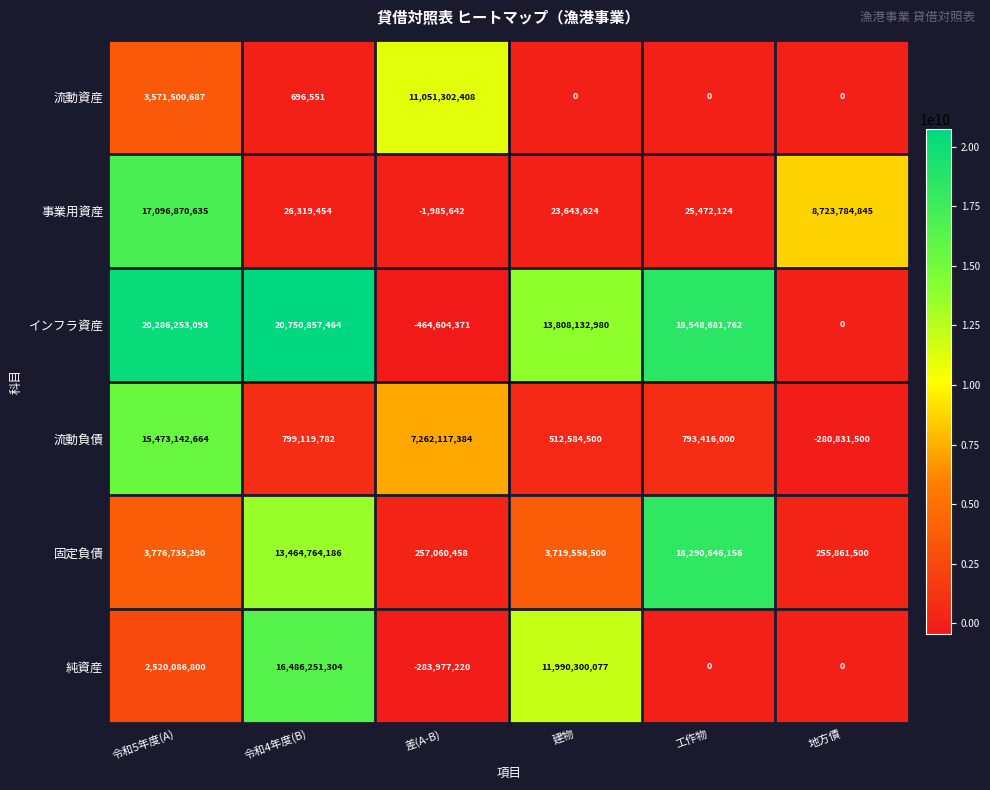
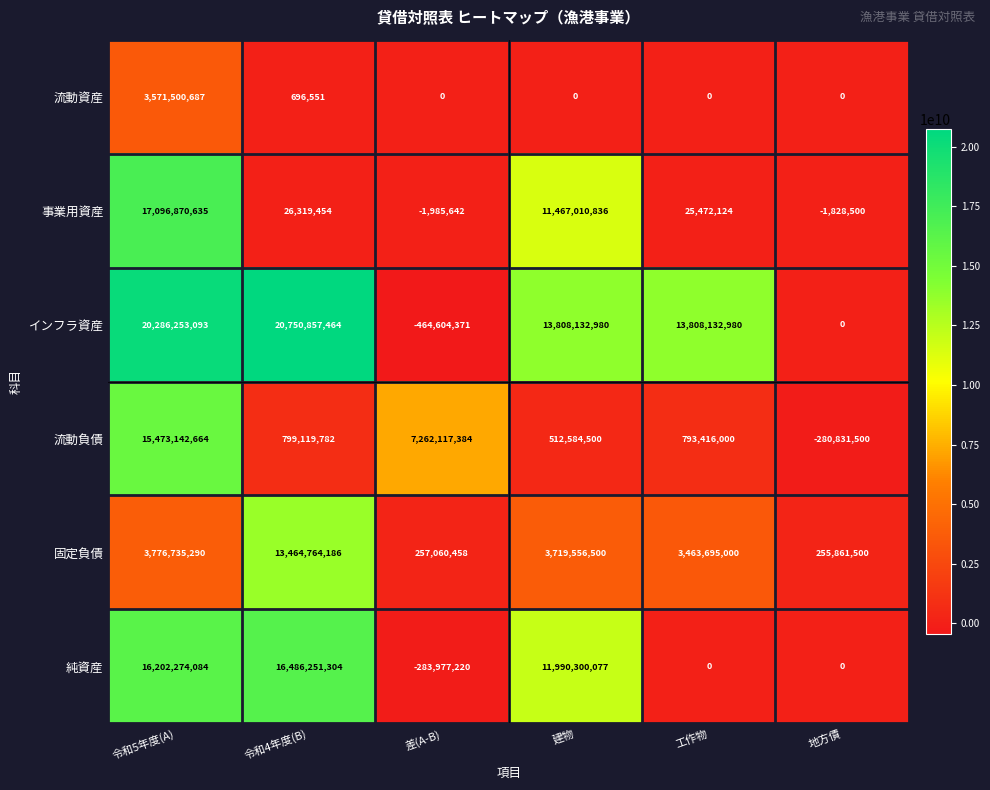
  {
    "流動資産": {
      "令和5年度(A)": "3,571,500,687",
      "令和4年度(B)": "696,551",
-     "差(A-B)": "11,051,302,408",
+     "差(A-B)": "0",
      "建物": "0",
      "工作物": "0",
      "地方債": "0"
    },
    "事業用資産": {
      "令和5年度(A)": "17,096,870,635",
      "令和4年度(B)": "26,319,454",
      "差(A-B)": "-1,985,642",
-     "建物": "23,643,624",
+     "建物": "11,467,010,836",
      "工作物": "25,472,124",
-     "地方債": "8,723,784,845"
+     "地方債": "-1,828,500"
    },
    "インフラ資産": {
      "令和5年度(A)": "20,286,253,093",
      "令和4年度(B)": "20,750,857,464",
      "差(A-B)": "-464,604,371",
      "建物": "13,808,132,980",
-     "工作物": "18,548,681,762",
+     "工作物": "13,808,132,980",
      "地方債": "0"
    },
    "流動負債": {
      "令和5年度(A)": "15,473,142,664",
      "令和4年度(B)": "799,119,782",
      "差(A-B)": "7,262,117,384",
      "建物": "512,584,500",
      "工作物": "793,416,000",
      "地方債": "-280,831,500"
    },
    "固定負債": {
      "令和5年度(A)": "3,776,735,290",
      "令和4年度(B)": "13,464,764,186",
      "差(A-B)": "257,060,458",
      "建物": "3,719,556,500",
-     "工作物": "18,290,646,156",
+     "工作物": "3,463,695,000",
      "地方債": "255,861,500"
    },
    "純資産": {
-     "令和5年度(A)": "2,520,086,800",
+     "令和5年度(A)": "16,202,274,084",
      "令和4年度(B)": "16,486,251,304",
      "差(A-B)": "-283,977,220",
      "建物": "11,990,300,077",
      "工作物": "0",
      "地方債": "0"
    }
  }
